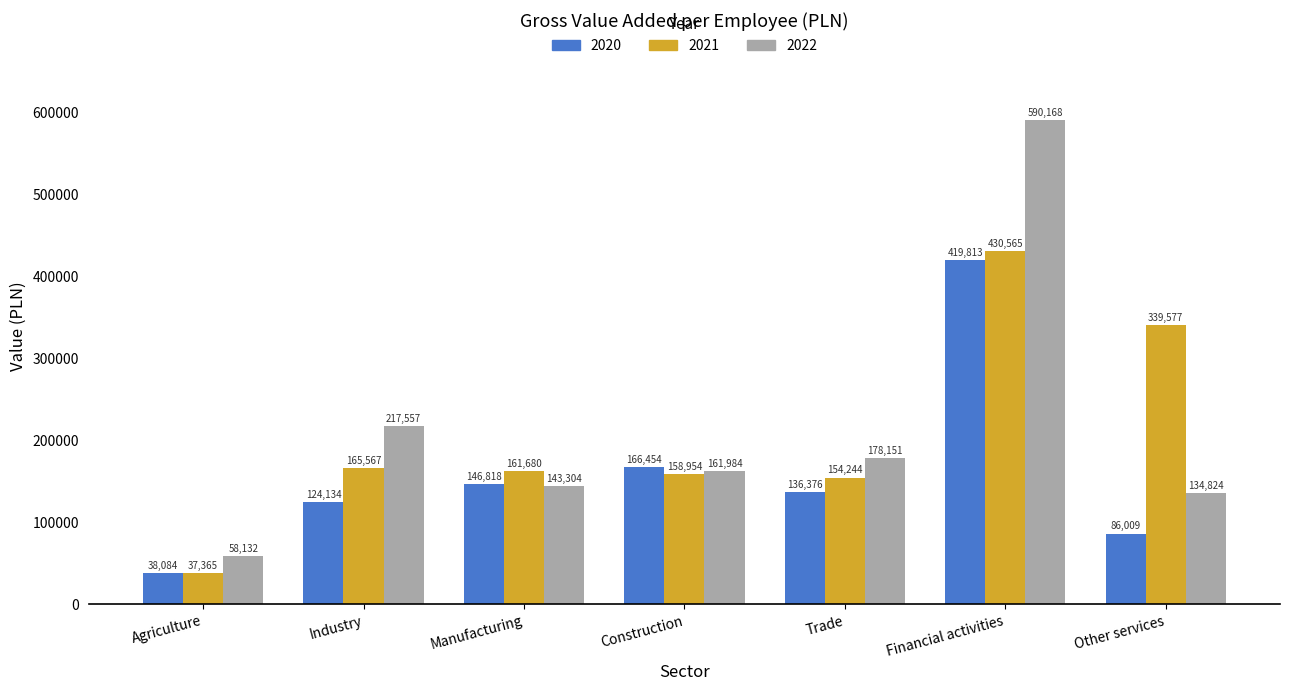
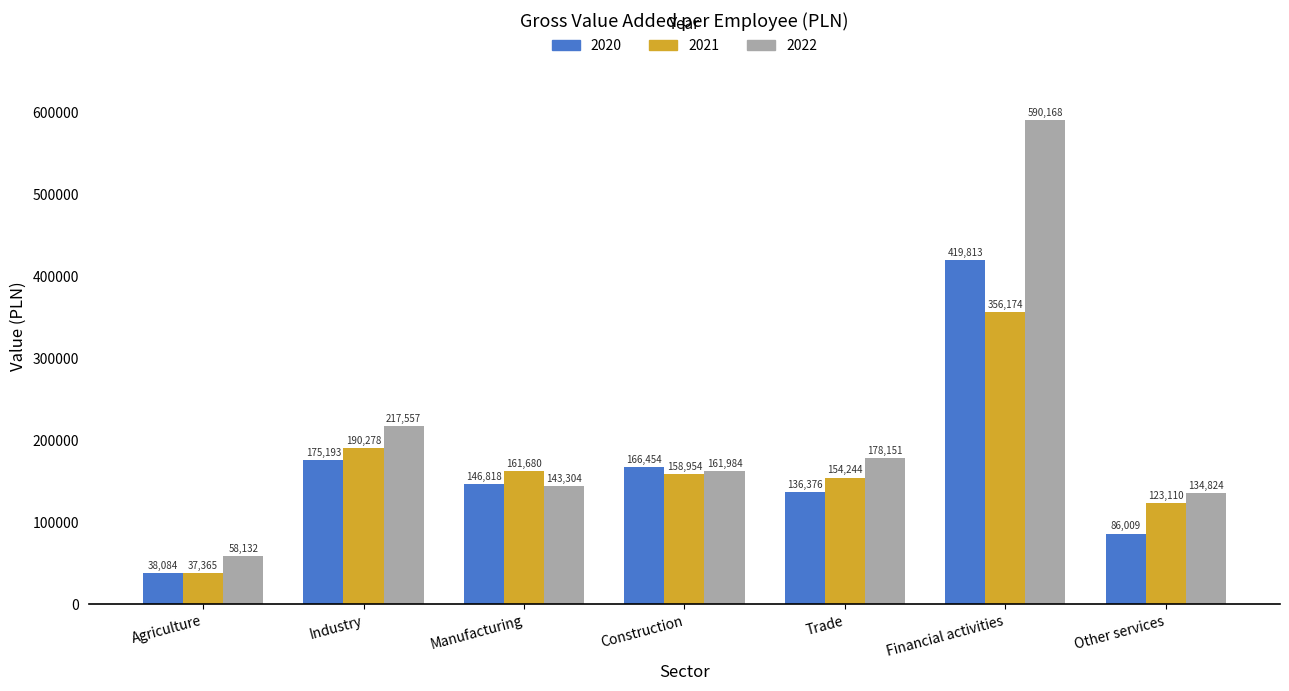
  {
    "2020": {
      "Agriculture": "38,084",
-     "Industry": "124,134",
+     "Industry": "175,193",
      "Manufacturing": "146,818",
      "Construction": "166,454",
      "Trade": "136,376",
      "Financial activities": "419,813",
      "Other services": "86,009"
    },
    "2021": {
      "Agriculture": "37,365",
-     "Industry": "165,567",
+     "Industry": "190,278",
      "Manufacturing": "161,680",
      "Construction": "158,954",
      "Trade": "154,244",
-     "Financial activities": "430,565",
-     "Other services": "339,577"
+     "Financial activities": "356,174",
+     "Other services": "123,110"
    },
    "2022": {
      "Agriculture": "58,132",
      "Industry": "217,557",
      "Manufacturing": "143,304",
      "Construction": "161,984",
      "Trade": "178,151",
      "Financial activities": "590,168",
      "Other services": "134,824"
    }
  }
